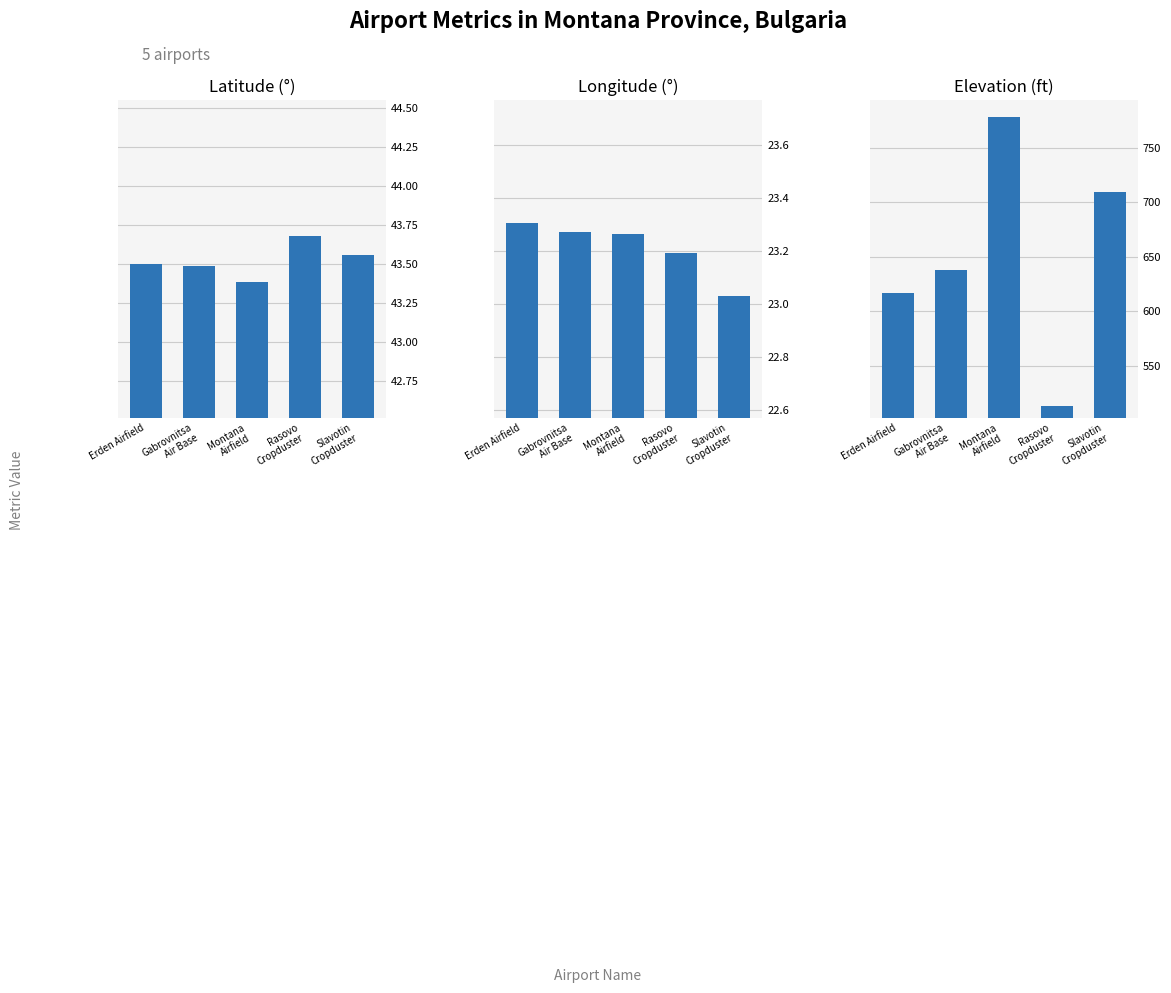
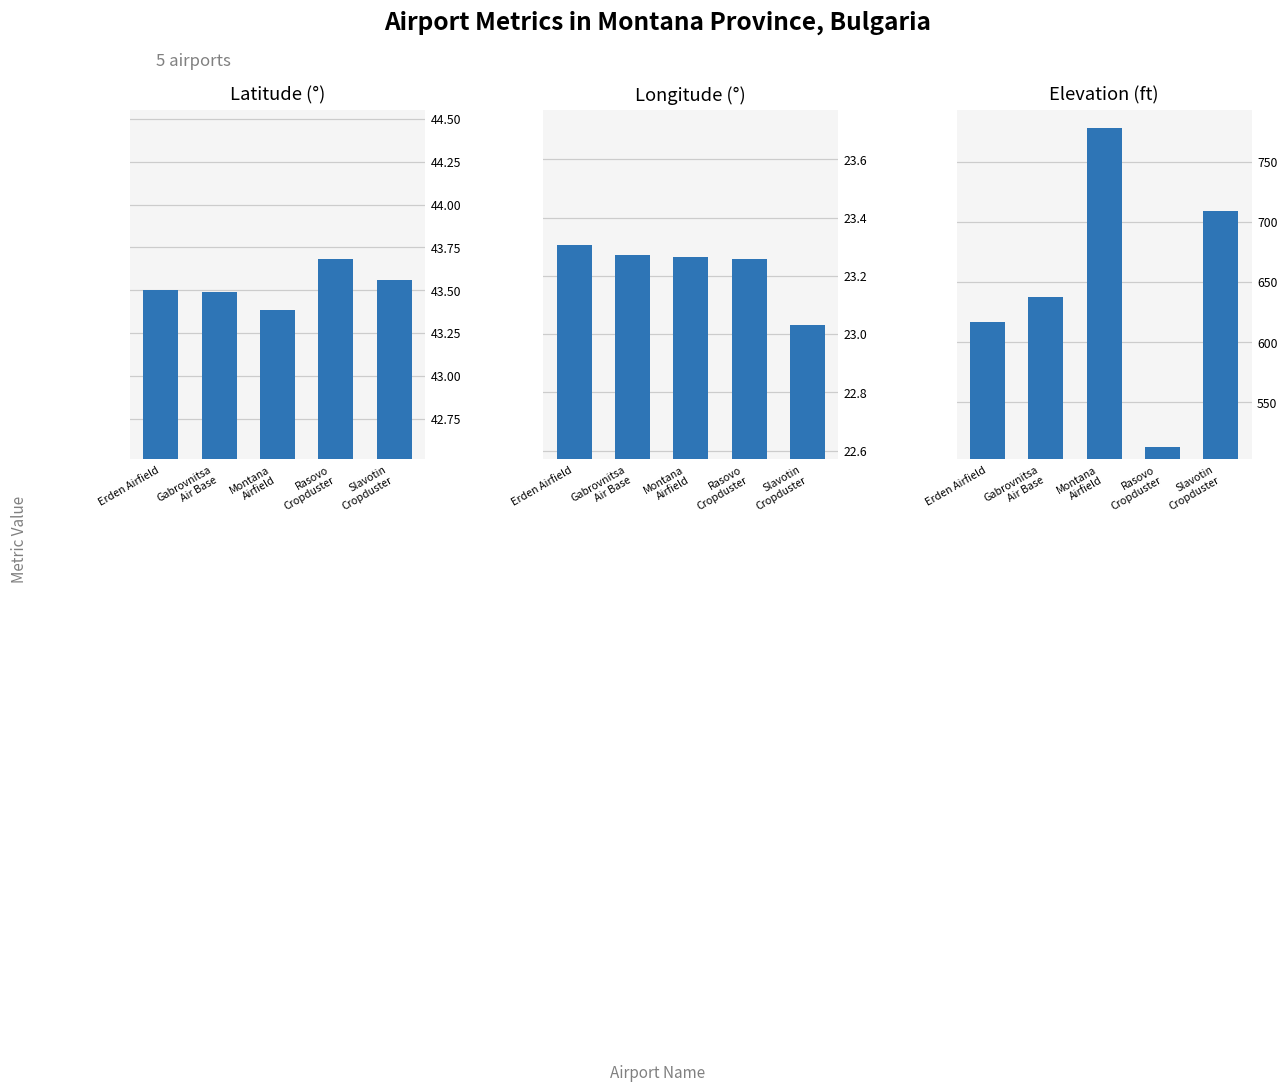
  {
    "Latitude (°)": {
      "Erden Airfield": 43.50,
      "Gabrovnitsa Air Base": 43.49,
      "Montana Airfield": 43.38,
      "Rasovo Cropduster": 43.68,
      "Slavotin Cropduster": 43.56
    },
    "Longitude (°)": {
      "Erden Airfield": 23.30,
      "Gabrovnitsa Air Base": 23.27,
      "Montana Airfield": 23.26,
-     "Rasovo Cropduster": 23.19,
+     "Rasovo Cropduster": 23.26,
      "Slavotin Cropduster": 23.03
    },
    "Elevation (ft)": {
      "Erden Airfield": 617,
      "Gabrovnitsa Air Base": 638,
      "Montana Airfield": 778,
      "Rasovo Cropduster": 513,
      "Slavotin Cropduster": 709
    }
  }
